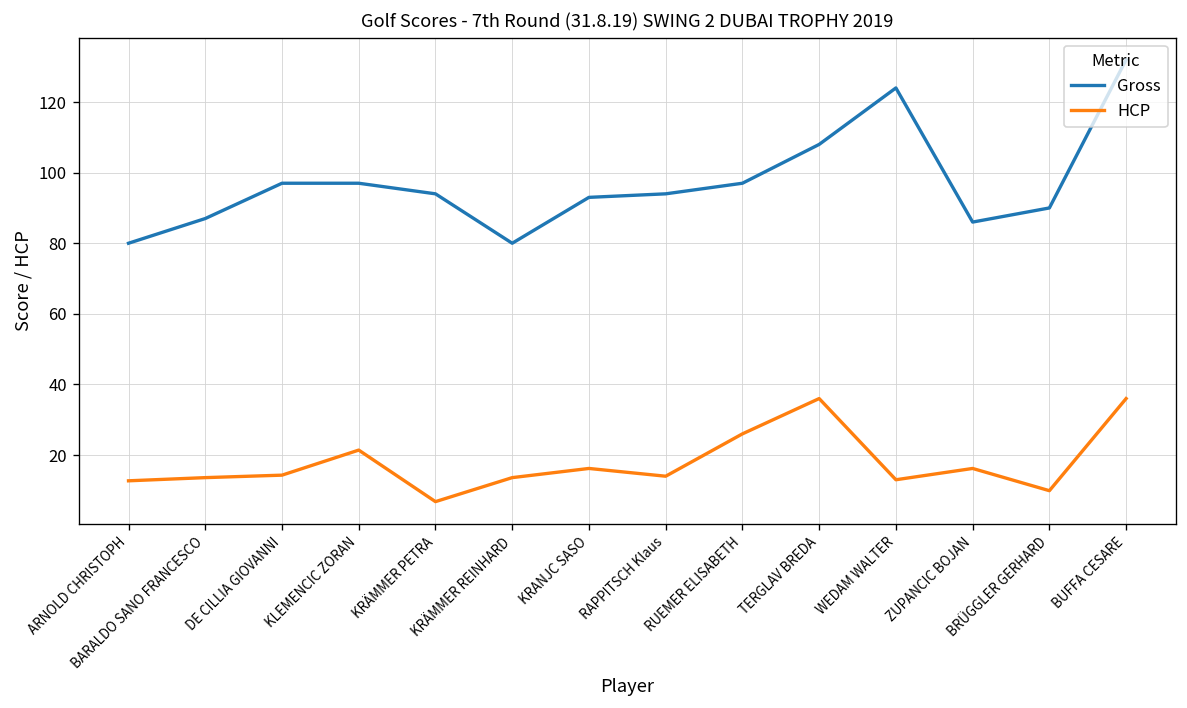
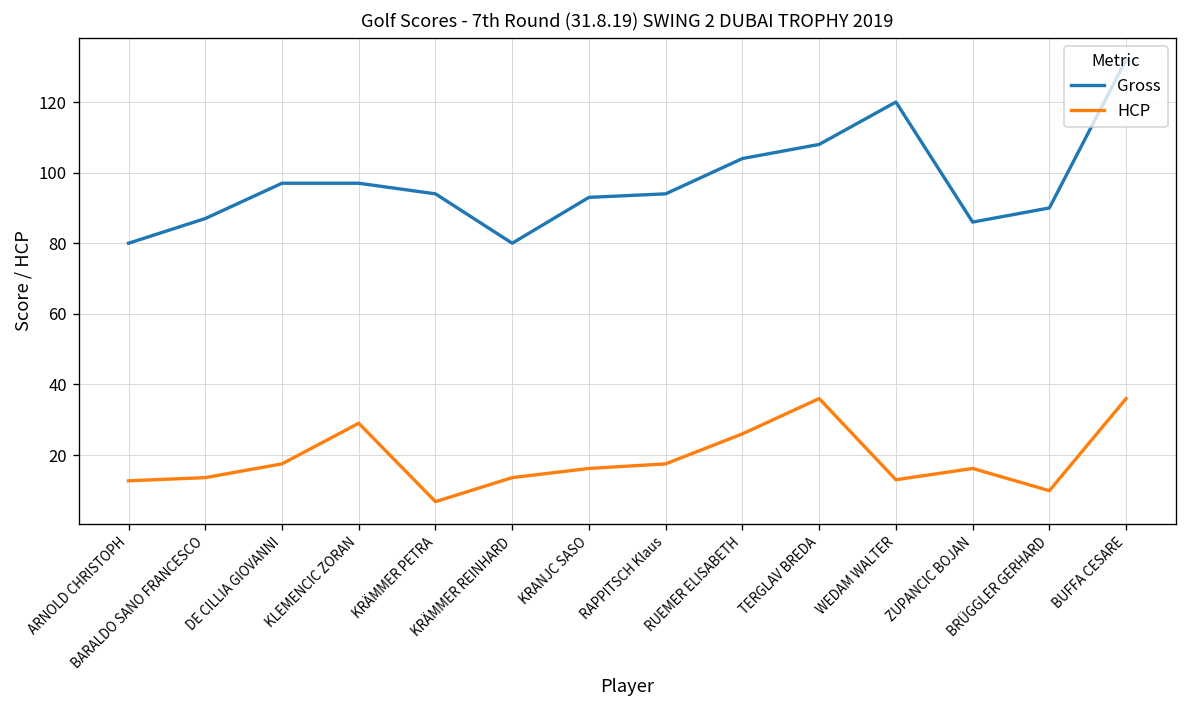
  {
    "Gross": {
      "ARNOLD CHRISTOPH": 80,
      "BARALDO SANO FRANCESCO": 87,
      "DE CILLIA GIOVANNI": 97,
      "KLEMENCIC ZORAN": 97,
      "KRÄMMER PETRA": 94,
      "KRÄMMER REINHARD": 80,
      "KRANJC SASO": 93,
      "RAPPITSCH Klaus": 94,
-     "RUEMER ELISABETH": 97,
+     "RUEMER ELISABETH": 104,
      "TERGLAV BREDA": 108,
-     "WEDAM WALTER": 124,
+     "WEDAM WALTER": 120,
      "ZUPANCIC BOJAN": 86,
      "BRÜGGLER GERHARD": 90
    },
    "HCP": {
      "ARNOLD CHRISTOPH": 13,
      "BARALDO SANO FRANCESCO": 14,
-     "DE CILLIA GIOVANNI": 14,
-     "KLEMENCIC ZORAN": 21,
+     "DE CILLIA GIOVANNI": 18,
+     "KLEMENCIC ZORAN": 29,
      "KRÄMMER PETRA": 7,
      "KRÄMMER REINHARD": 14,
      "KRANJC SASO": 16,
-     "RAPPITSCH Klaus": 14,
+     "RAPPITSCH Klaus": 18,
      "RUEMER ELISABETH": 26,
      "TERGLAV BREDA": 36,
      "WEDAM WALTER": 13,
      "ZUPANCIC BOJAN": 16,
      "BRÜGGLER GERHARD": 10,
      "BUFFA CESARE": 36
    }
  }
